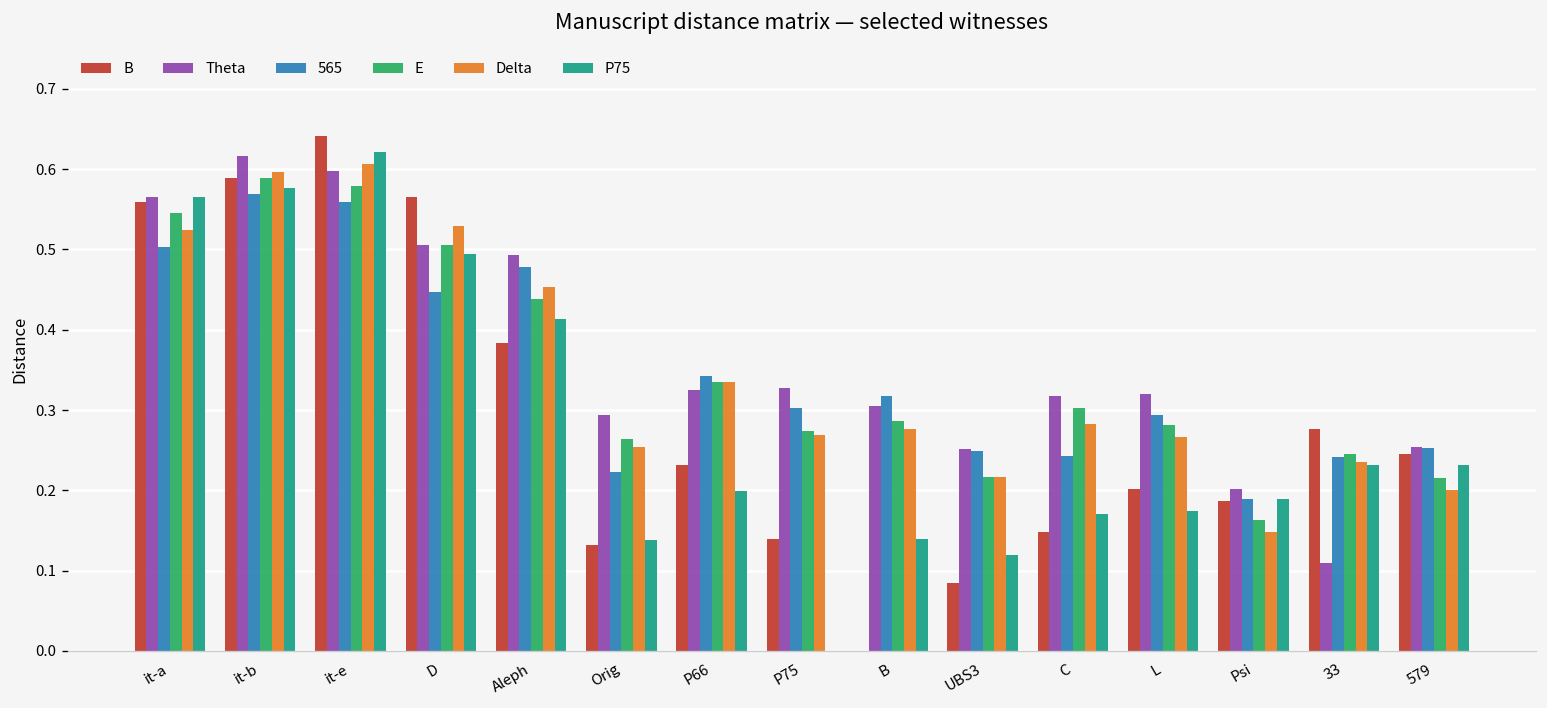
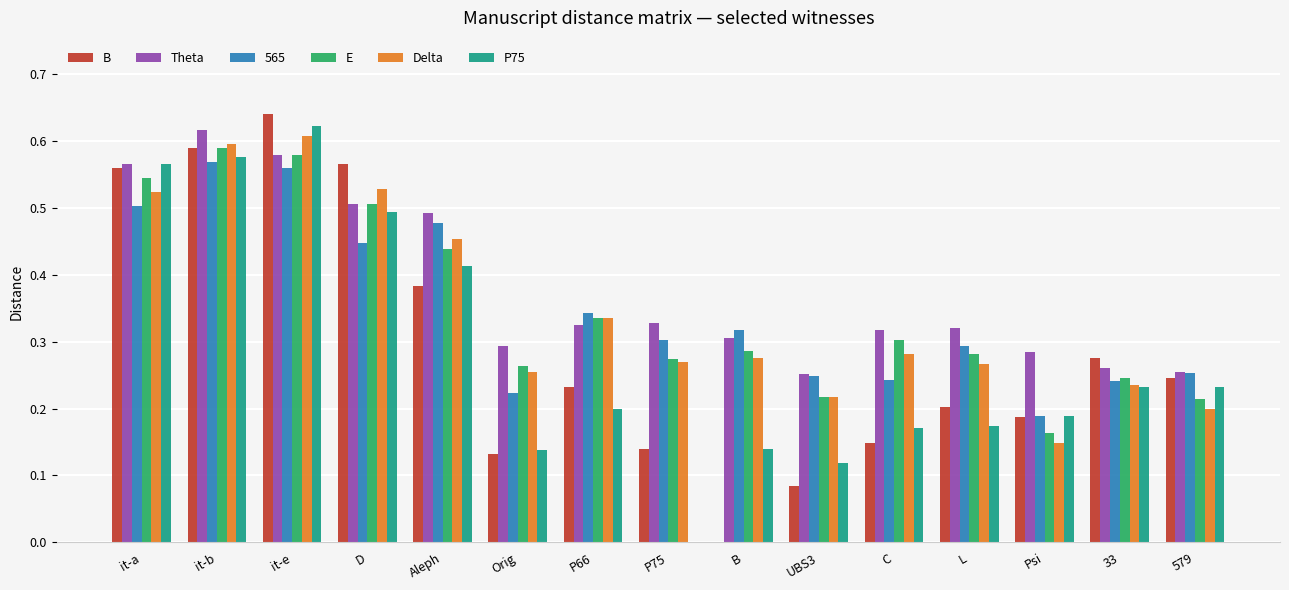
  {
    "B": {
      "it-a": 0.56,
      "it-b": 0.59,
      "it-e": 0.64,
      "D": 0.57,
      "Aleph": 0.38,
      "Orig": 0.13,
      "P66": 0.23,
      "P75": 0.14,
      "B": 0.00,
      "UBS3": 0.08,
      "C": 0.15,
      "L": 0.20,
      "Psi": 0.19,
      "33": 0.28,
      "579": 0.25
    },
    "Theta": {
      "it-a": 0.57,
      "it-b": 0.62,
-     "it-e": 0.60,
+     "it-e": 0.58,
      "D": 0.51,
      "Aleph": 0.49,
      "Orig": 0.29,
      "P66": 0.33,
      "P75": 0.33,
      "B": 0.31,
      "UBS3": 0.25,
      "C": 0.32,
      "L": 0.32,
-     "Psi": 0.20,
-     "33": 0.11,
+     "Psi": 0.29,
+     "33": 0.26,
      "579": 0.25
    },
    "565": {
      "it-a": 0.50,
      "it-b": 0.57,
      "it-e": 0.56,
      "D": 0.45,
      "Aleph": 0.48,
      "Orig": 0.22,
      "P66": 0.34,
      "P75": 0.30,
      "B": 0.32,
      "UBS3": 0.25,
      "C": 0.24,
      "L": 0.29,
      "Psi": 0.19,
      "33": 0.24,
      "579": 0.25
    },
    "Delta": {
      "it-a": 0.52,
      "it-b": 0.60,
      "it-e": 0.61,
      "D": 0.53,
      "Aleph": 0.45,
      "Orig": 0.25,
      "P66": 0.34,
      "P75": 0.27,
      "B": 0.28,
      "UBS3": 0.22,
      "C": 0.28,
      "L": 0.27,
      "Psi": 0.15,
      "33": 0.24,
      "579": 0.20
    }
  }
